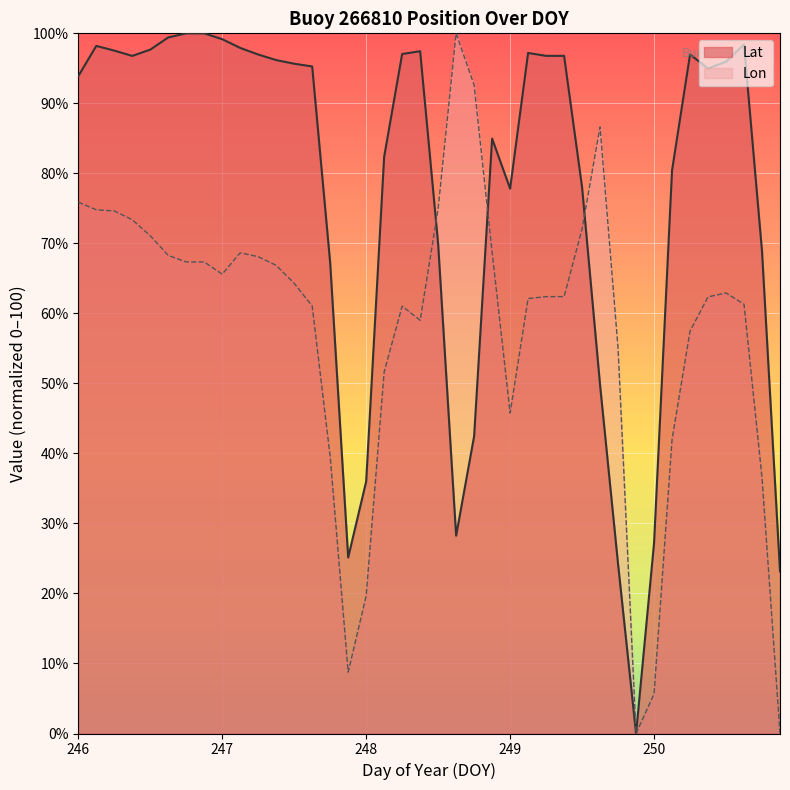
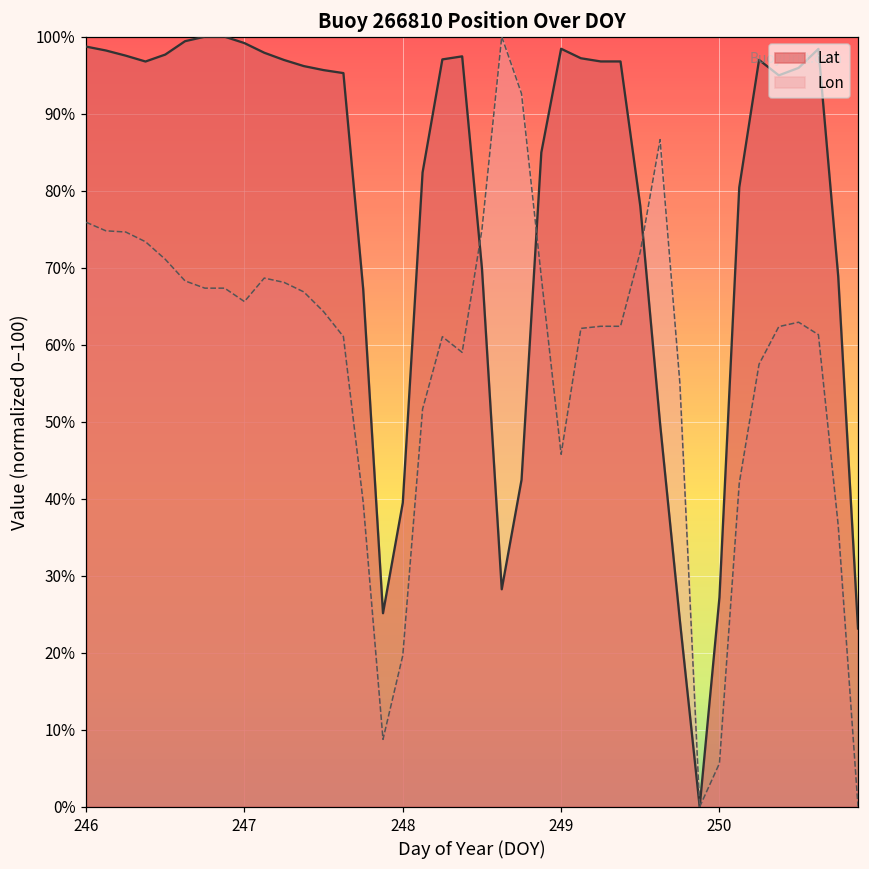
  {
    "Lat": {
-     "246": "94%",
+     "246": "99%",
      "247": "99%",
-     "248": "36%",
-     "249": "78%",
+     "248": "39%",
+     "249": "98%",
      "250": "27%"
    },
    "Lon": {
      "246": "76%",
      "247": "66%",
      "248": "20%",
      "249": "46%",
      "250": "6%"
    }
  }
